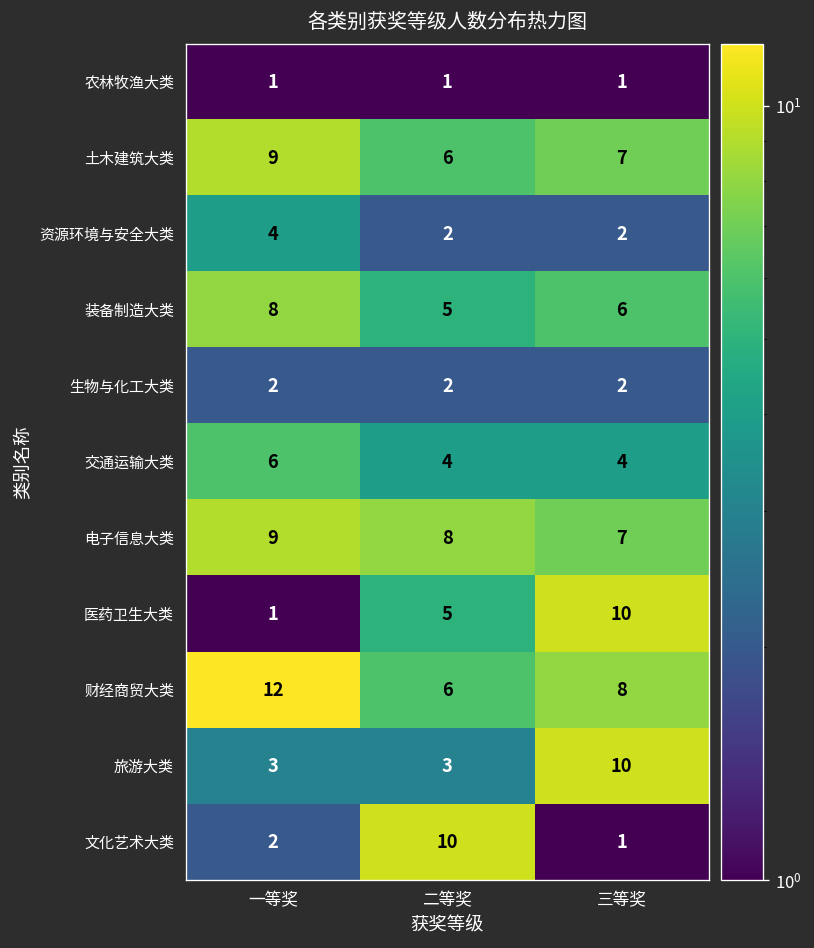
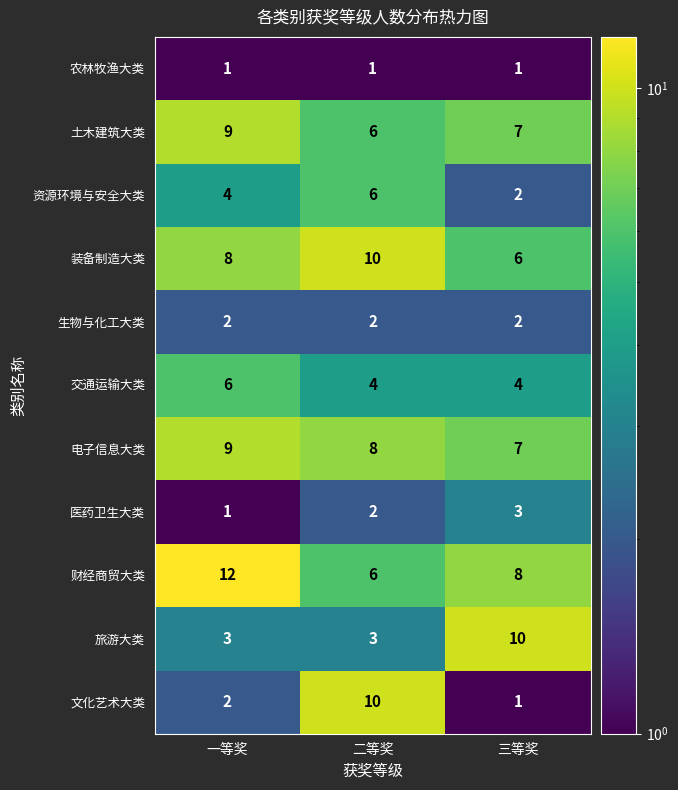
  {
    "农林牧渔大类": {
      "一等奖": 1,
      "二等奖": 1,
      "三等奖": 1
    },
    "土木建筑大类": {
      "一等奖": 9,
      "二等奖": 6,
      "三等奖": 7
    },
    "资源环境与安全大类": {
      "一等奖": 4,
-     "二等奖": 2,
+     "二等奖": 6,
      "三等奖": 2
    },
    "装备制造大类": {
      "一等奖": 8,
-     "二等奖": 5,
+     "二等奖": 10,
      "三等奖": 6
    },
    "生物与化工大类": {
      "一等奖": 2,
      "二等奖": 2,
      "三等奖": 2
    },
    "交通运输大类": {
      "一等奖": 6,
      "二等奖": 4,
      "三等奖": 4
    },
    "电子信息大类": {
      "一等奖": 9,
      "二等奖": 8,
      "三等奖": 7
    },
    "医药卫生大类": {
      "一等奖": 1,
-     "二等奖": 5,
-     "三等奖": 10
+     "二等奖": 2,
+     "三等奖": 3
    },
    "财经商贸大类": {
      "一等奖": 12,
      "二等奖": 6,
      "三等奖": 8
    },
    "旅游大类": {
      "一等奖": 3,
      "二等奖": 3,
      "三等奖": 10
    },
    "文化艺术大类": {
      "一等奖": 2,
      "二等奖": 10,
      "三等奖": 1
    }
  }
